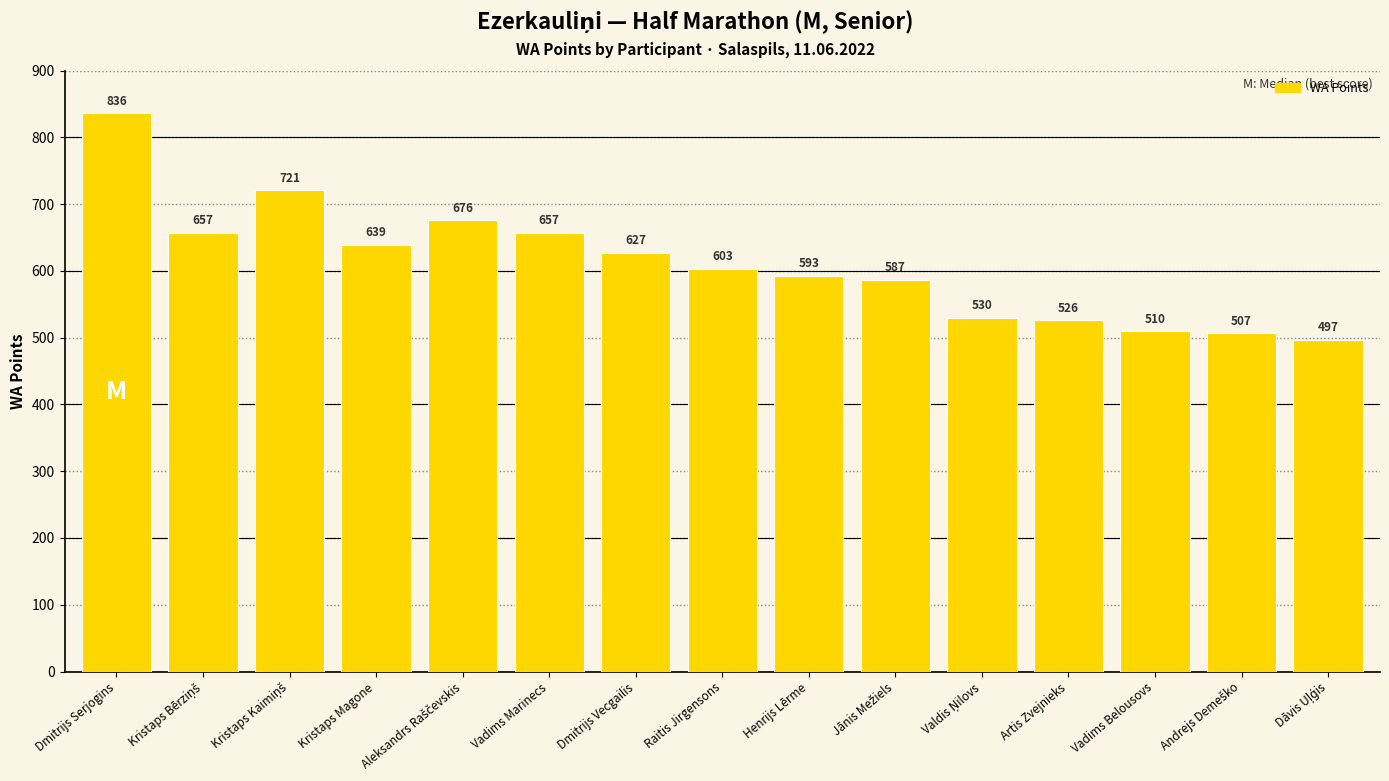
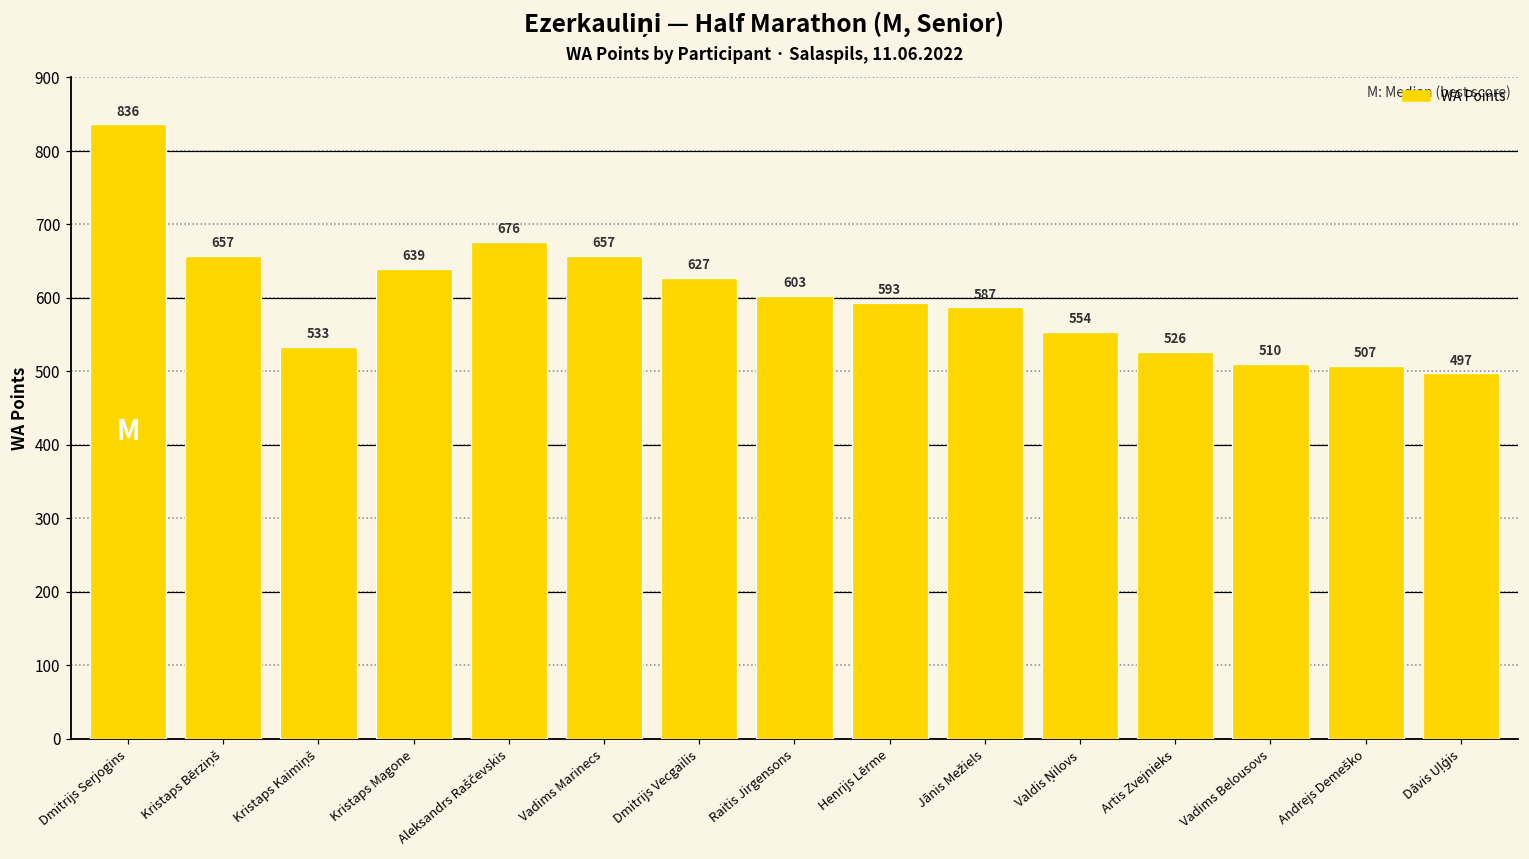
  {
    "Dmitrijs Serjogins": 836,
    "Kristaps Bērziņš": 657,
-   "Kristaps Kaimiņš": 721,
+   "Kristaps Kaimiņš": 533,
    "Kristaps Magone": 639,
    "Aleksandrs Raščevskis": 676,
    "Vadims Marinecs": 657,
    "Dmitrijs Vecgailis": 627,
    "Raitis Jirgensons": 603,
    "Henrijs Lērme": 593,
    "Jānis Mežiels": 587,
-   "Valdis Ņilovs": 530,
+   "Valdis Ņilovs": 554,
    "Artis Zvejnieks": 526,
    "Vadims Belousovs": 510,
    "Andrejs Demeško": 507,
    "Dāvis Uļģis": 497
  }
